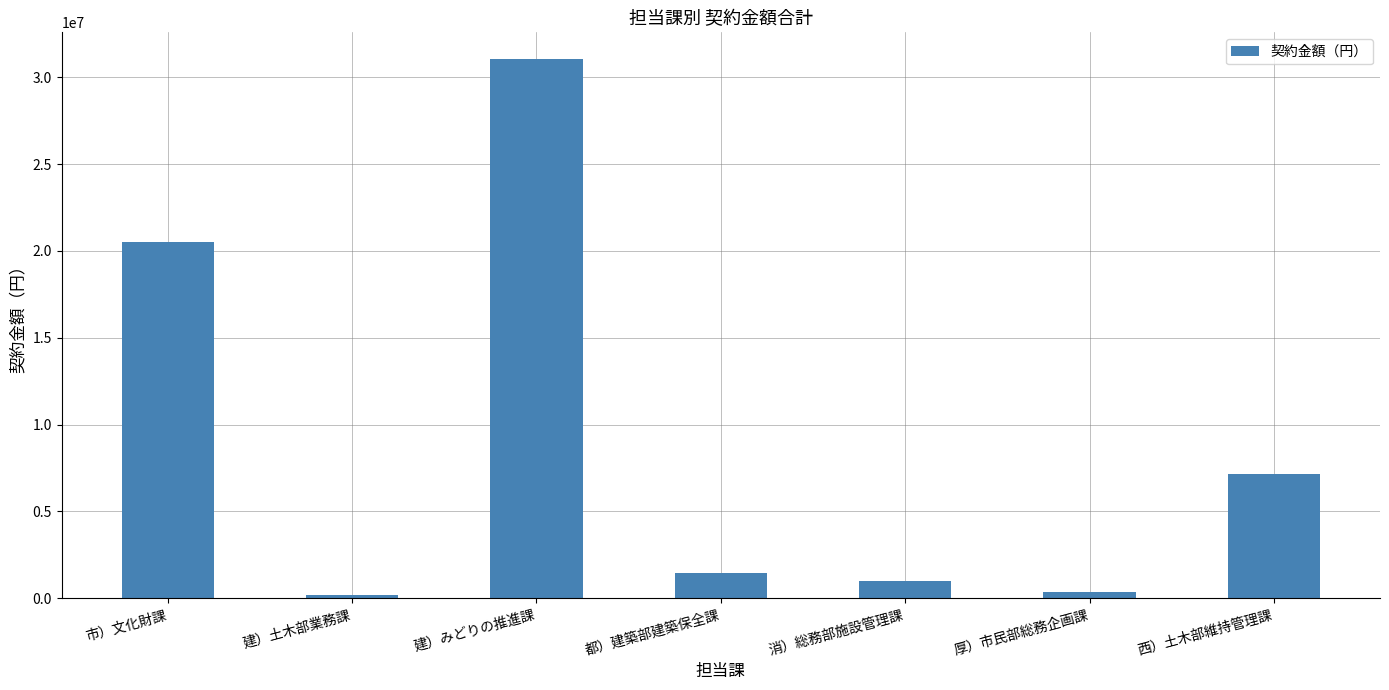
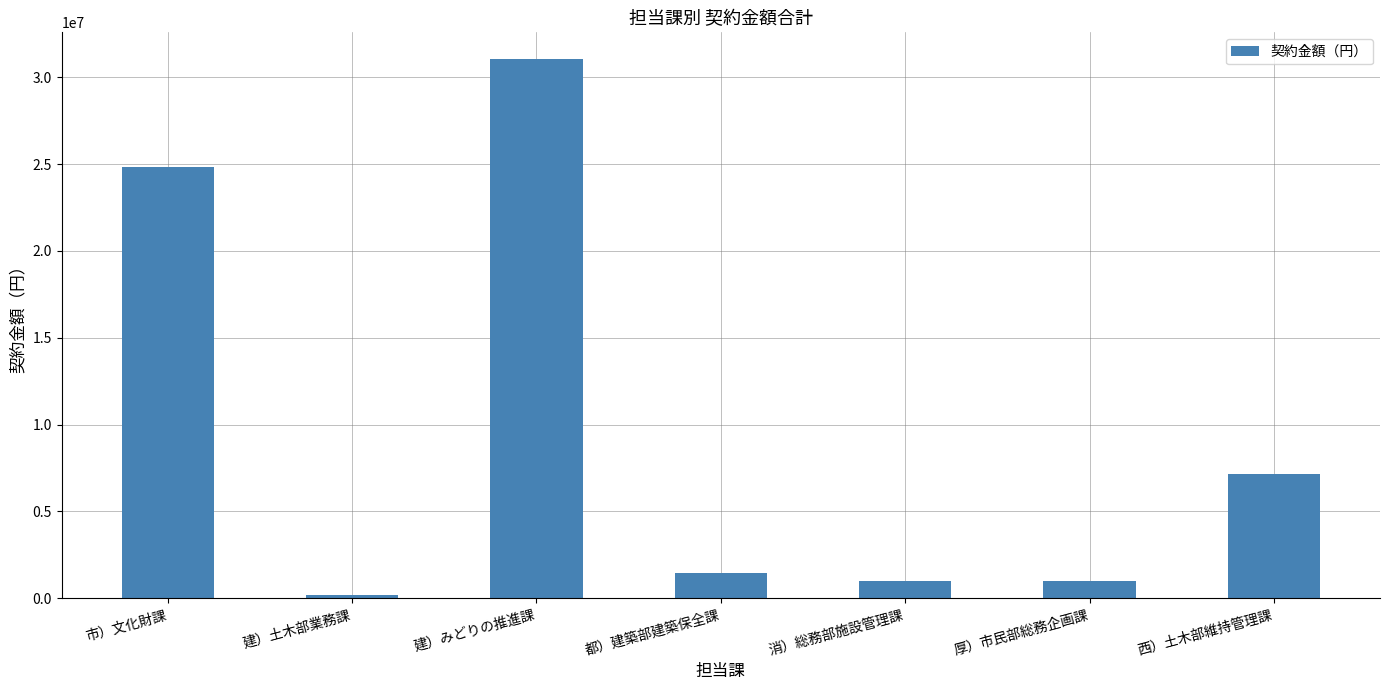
  {
-   "市）文化財課": 20500000,
+   "市）文化財課": 24800000,
    "建）土木部業務課": 200000,
    "建）みどりの推進課": 31000000,
    "都）建築部建築保全課": 1400000,
    "消）総務部施設管理課": 1000000,
-   "厚）市民部総務企画課": 400000,
+   "厚）市民部総務企画課": 1000000,
    "西）土木部維持管理課": 7200000
  }
